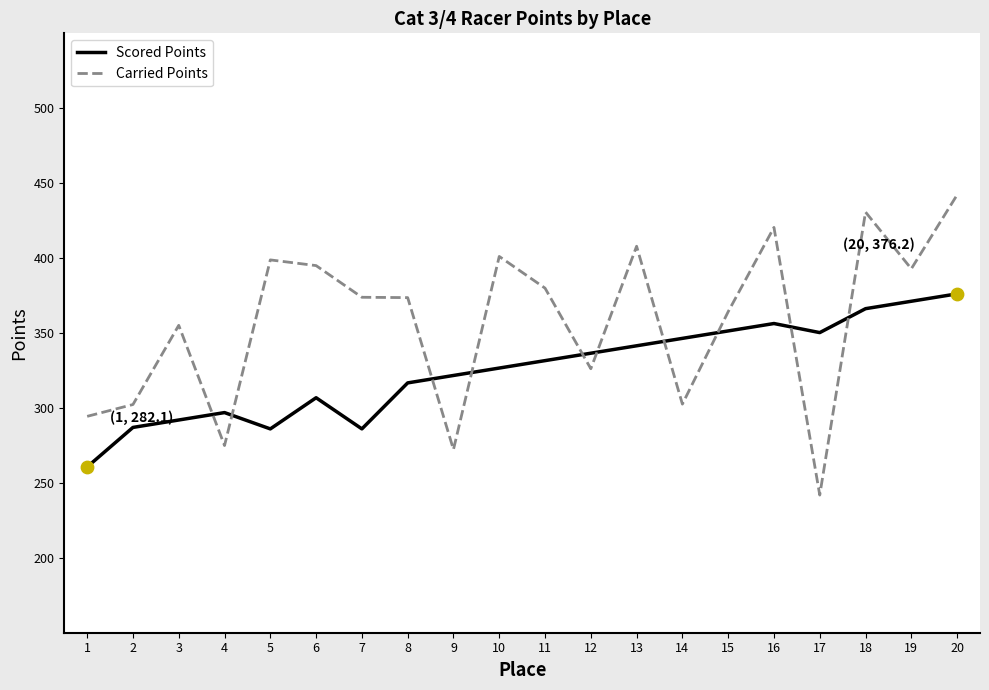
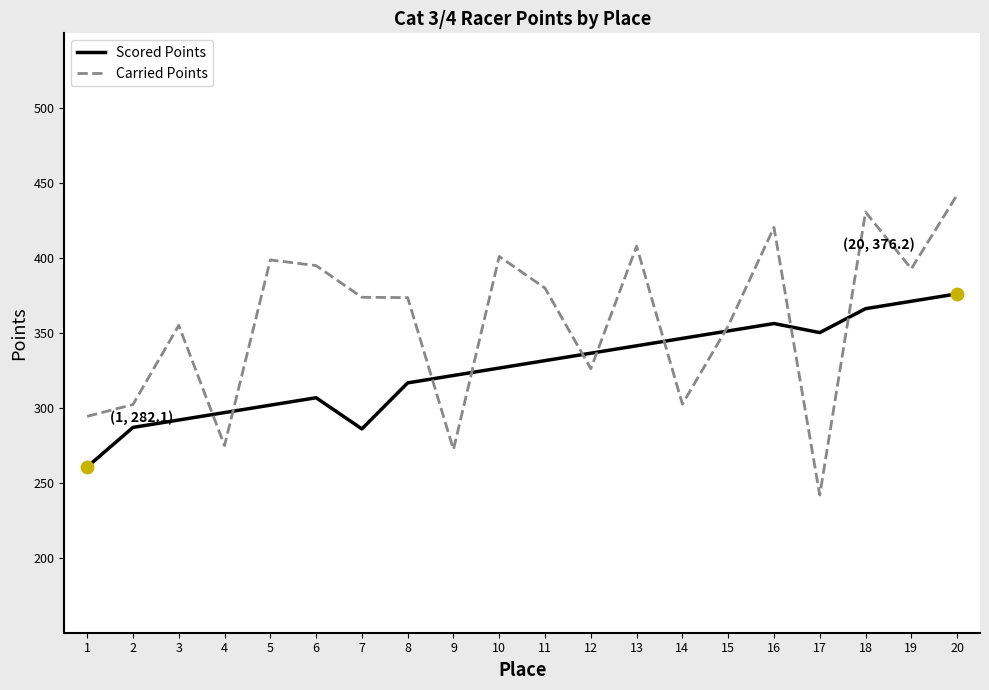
  {
    "Scored Points": {
      "3": 292,
      "4": 297,
-     "5": 286,
+     "5": 302,
      "6": 307,
      "7": 286,
      "8": 317,
      "9": 322,
      "10": 327,
      "11": 332,
      "12": 337,
      "13": 341,
      "14": 346,
      "15": 351,
      "16": 356,
      "17": 350,
      "18": 366,
      "19": 371
    },
    "Carried Points": {
      "1": 294,
      "2": 302,
      "3": 355,
      "4": 275,
      "5": 399,
      "6": 395,
      "7": 374,
      "8": 374,
      "9": 272,
      "10": 401,
      "11": 380,
      "12": 326,
      "13": 408,
      "14": 303,
-     "15": 364,
+     "15": 355,
      "16": 420,
      "17": 242,
      "18": 431,
      "20": 442
    }
  }
